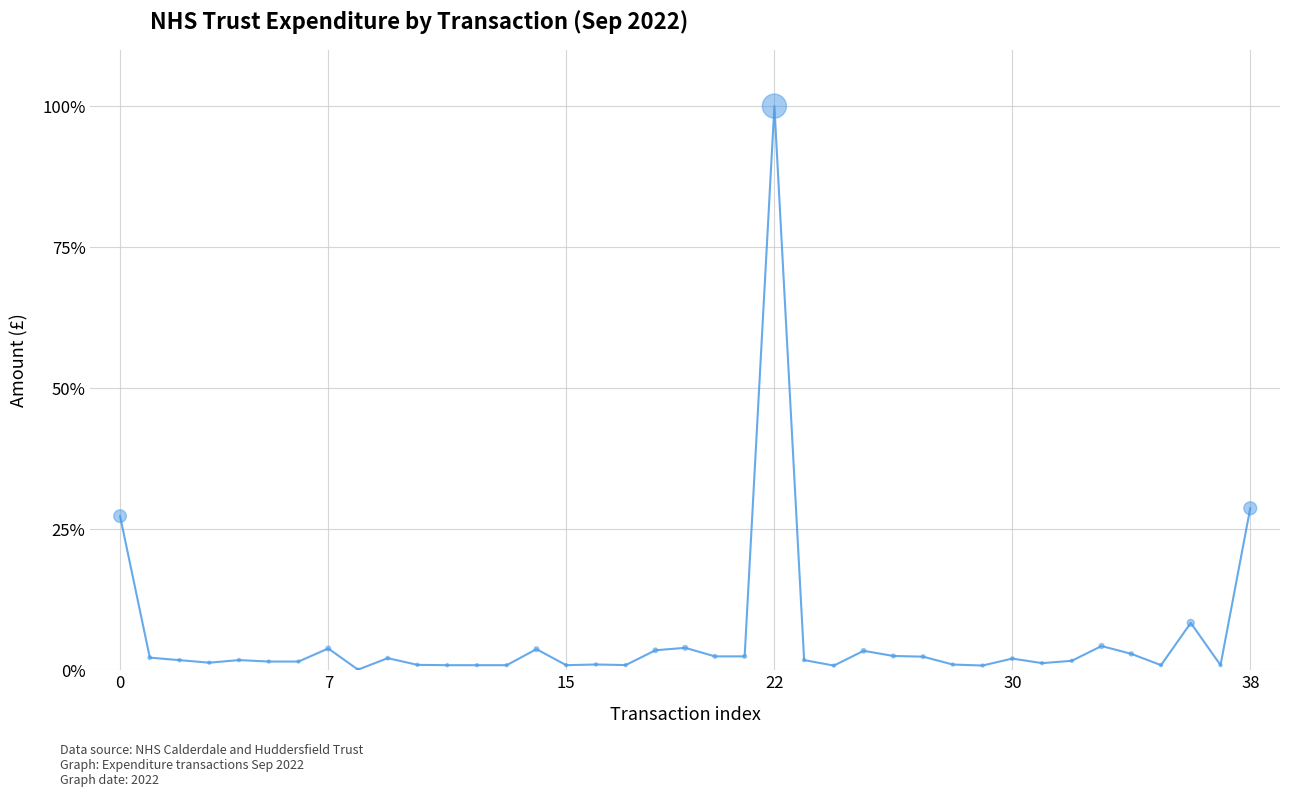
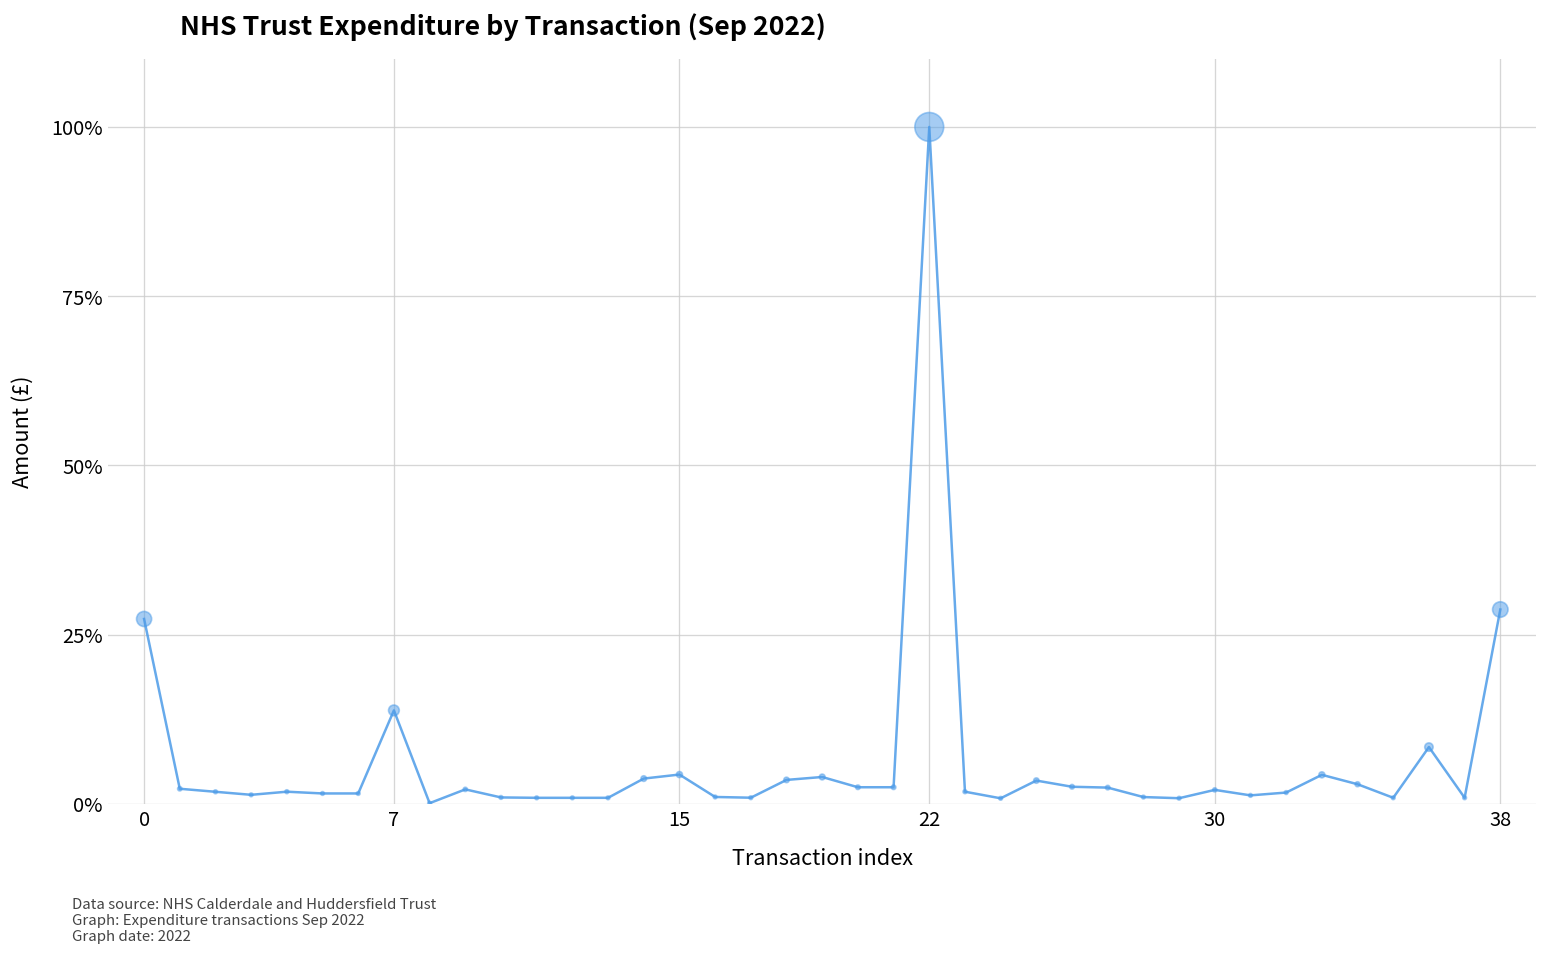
  {
    "0": "27%",
-   "7": "4%",
-   "15": "1%",
+   "7": "14%",
+   "15": "4%",
    "22": "100%",
    "30": "2%",
    "38": "29%"
  }
